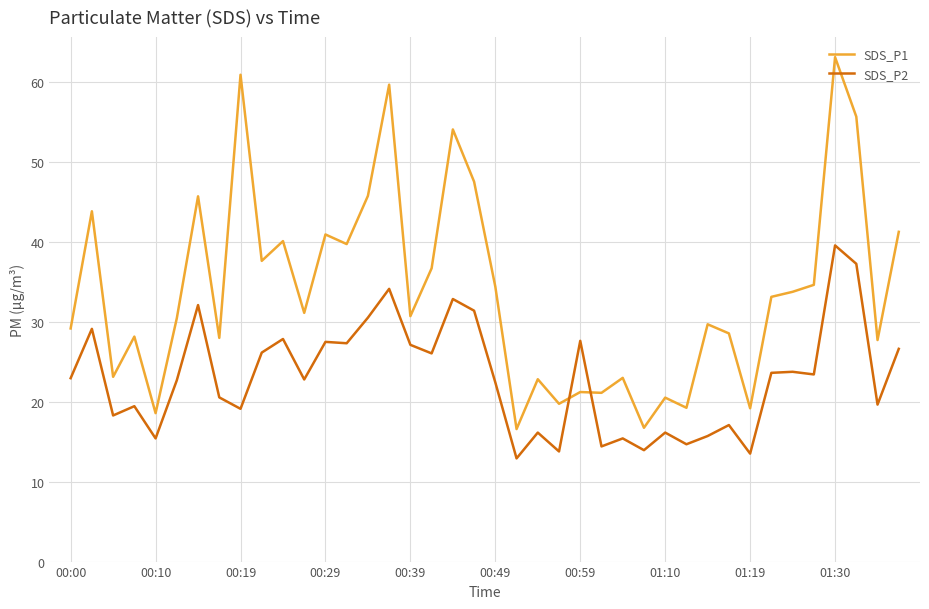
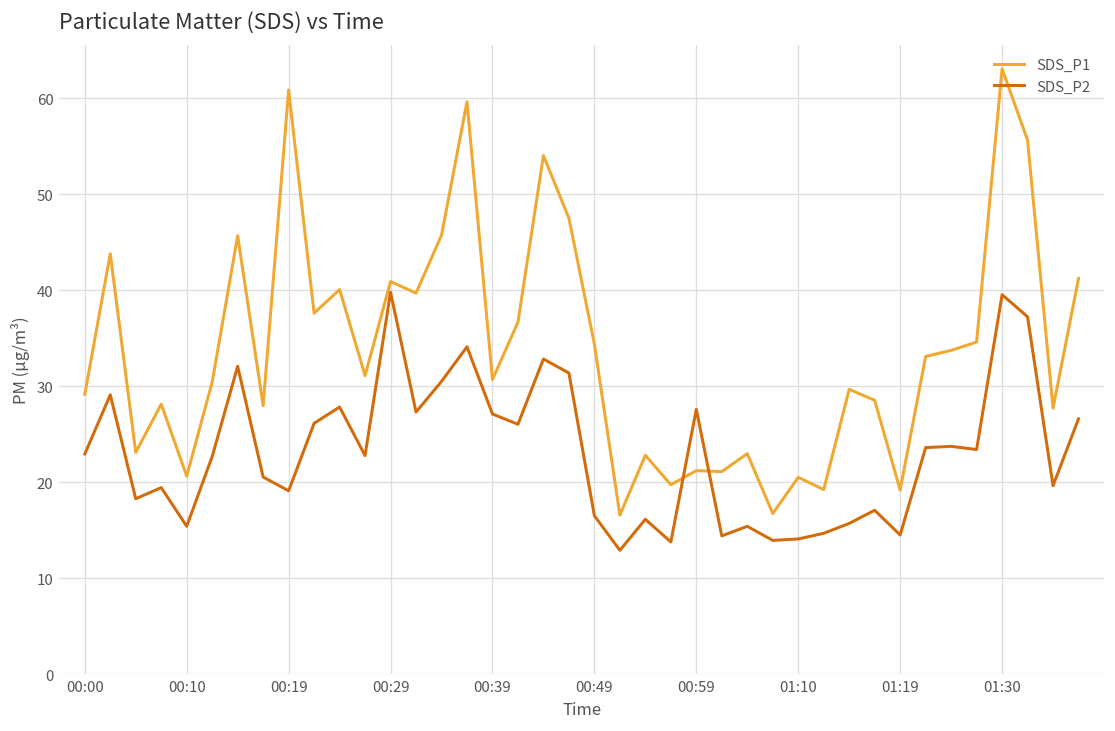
  {
    "SDS_P1": {
      "00:00": 29,
-     "00:10": 19,
+     "00:10": 21,
      "00:19": 61,
      "00:29": 41,
      "00:39": 31,
      "00:49": 34,
      "00:59": 21,
      "01:10": 21,
      "01:19": 19,
      "01:30": 63
    },
    "SDS_P2": {
      "00:00": 23,
      "00:10": 15,
      "00:19": 19,
-     "00:29": 27,
+     "00:29": 40,
      "00:39": 27,
-     "00:49": 22,
+     "00:49": 17,
      "00:59": 28,
-     "01:10": 16,
-     "01:19": 14,
+     "01:10": 14,
+     "01:19": 15,
      "01:30": 40
    }
  }
